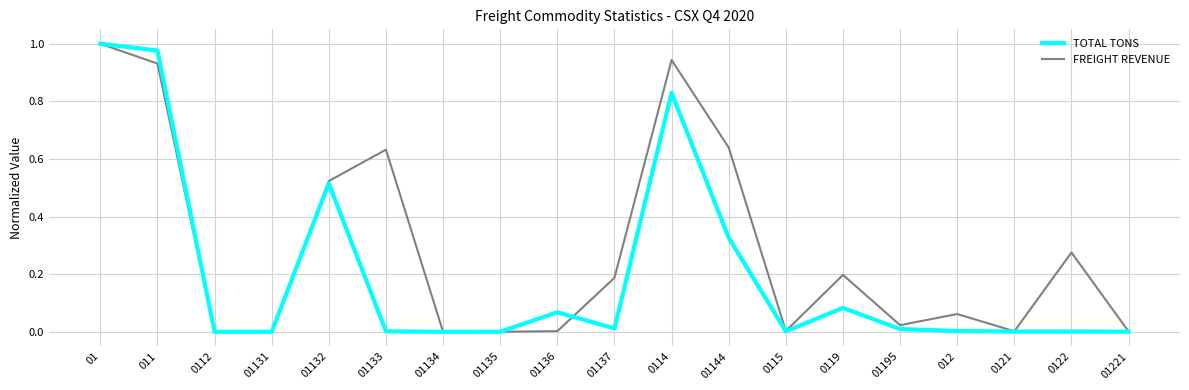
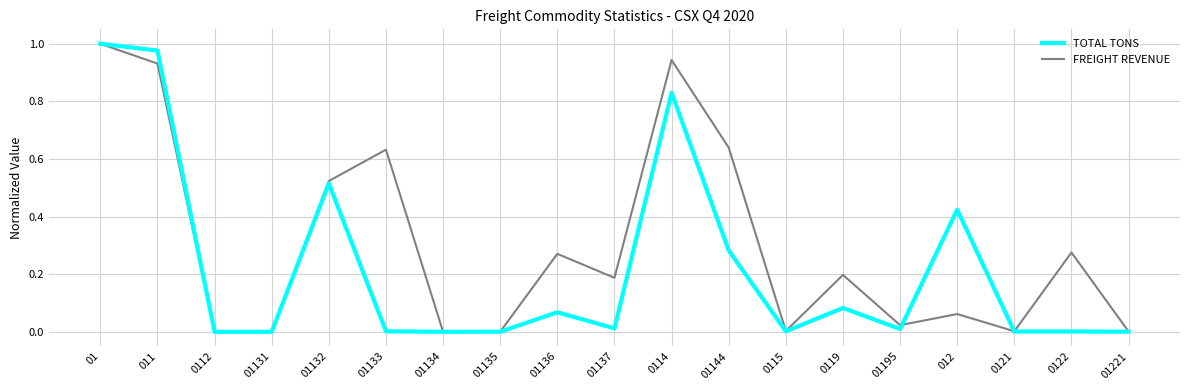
  {
    "TOTAL TONS": {
      "011": 0.98,
      "01133": 0.00,
      "01136": 0.07,
      "01137": 0.01,
      "0114": 0.83,
-     "01144": 0.33,
+     "01144": 0.28,
      "0119": 0.08,
      "01195": 0.01,
-     "012": 0.00,
+     "012": 0.42,
      "0122": 0.00
    },
    "FREIGHT REVENUE": {
      "011": 0.93,
      "01133": 0.63,
-     "01136": 0.00,
+     "01136": 0.27,
      "01137": 0.19,
      "0114": 0.94,
      "01144": 0.64,
      "0119": 0.20,
      "01195": 0.02,
      "012": 0.06,
      "0122": 0.28
    }
  }
